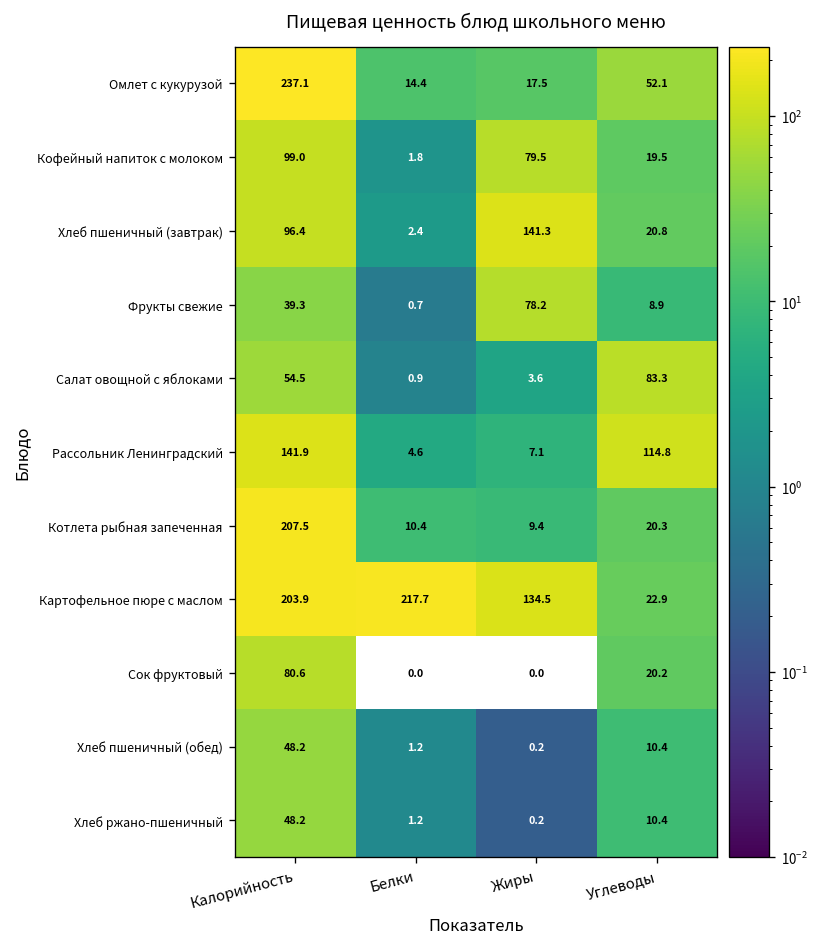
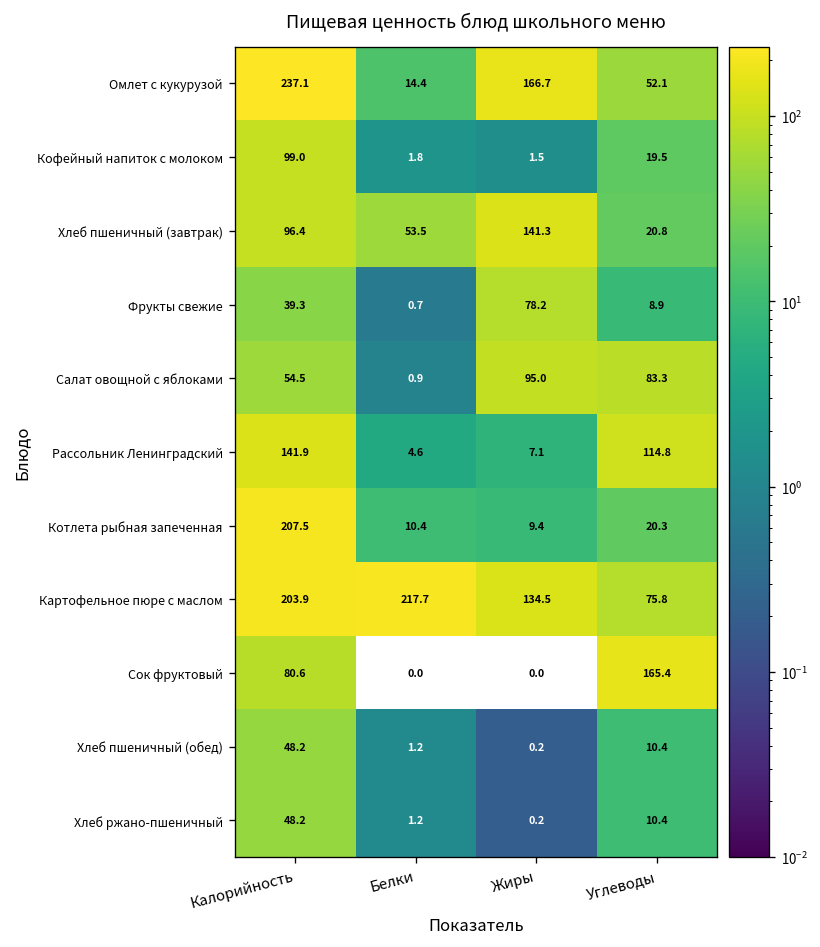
  {
    "Омлет с кукурузой": {
      "Калорийность": 237.1,
      "Белки": 14.4,
-     "Жиры": 17.5,
+     "Жиры": 166.7,
      "Углеводы": 52.1
    },
    "Кофейный напиток с молоком": {
      "Калорийность": 99.0,
      "Белки": 1.8,
-     "Жиры": 79.5,
+     "Жиры": 1.5,
      "Углеводы": 19.5
    },
    "Хлеб пшеничный (завтрак)": {
      "Калорийность": 96.4,
-     "Белки": 2.4,
+     "Белки": 53.5,
      "Жиры": 141.3,
      "Углеводы": 20.8
    },
    "Фрукты свежие": {
      "Калорийность": 39.3,
      "Белки": 0.7,
      "Жиры": 78.2,
      "Углеводы": 8.9
    },
    "Салат овощной с яблоками": {
      "Калорийность": 54.5,
      "Белки": 0.9,
-     "Жиры": 3.6,
+     "Жиры": 95.0,
      "Углеводы": 83.3
    },
    "Рассольник Ленинградский": {
      "Калорийность": 141.9,
      "Белки": 4.6,
      "Жиры": 7.1,
      "Углеводы": 114.8
    },
    "Котлета рыбная запеченная": {
      "Калорийность": 207.5,
      "Белки": 10.4,
      "Жиры": 9.4,
      "Углеводы": 20.3
    },
    "Картофельное пюре с маслом": {
      "Калорийность": 203.9,
      "Белки": 217.7,
      "Жиры": 134.5,
-     "Углеводы": 22.9
+     "Углеводы": 75.8
    },
    "Сок фруктовый": {
      "Калорийность": 80.6,
      "Белки": 0.0,
      "Жиры": 0.0,
-     "Углеводы": 20.2
+     "Углеводы": 165.4
    },
    "Хлеб пшеничный (обед)": {
      "Калорийность": 48.2,
      "Белки": 1.2,
      "Жиры": 0.2,
      "Углеводы": 10.4
    },
    "Хлеб ржано-пшеничный": {
      "Калорийность": 48.2,
      "Белки": 1.2,
      "Жиры": 0.2,
      "Углеводы": 10.4
    }
  }
